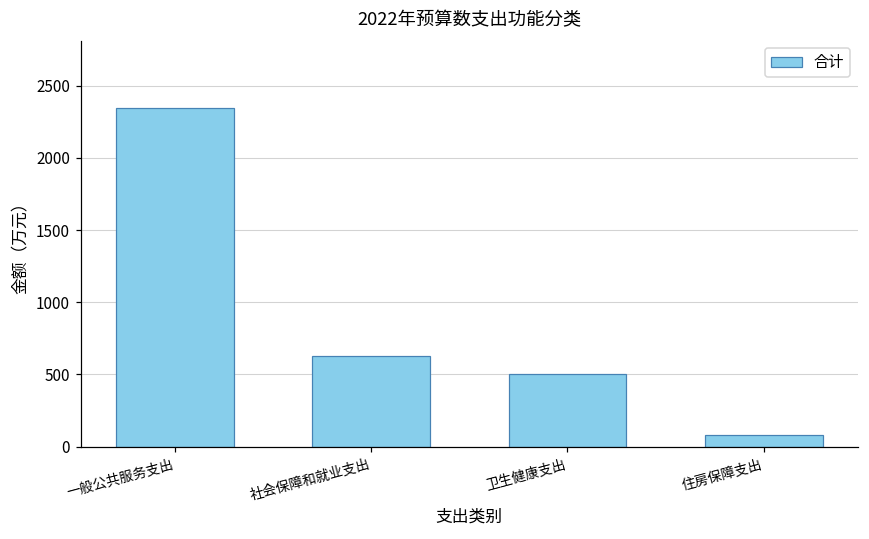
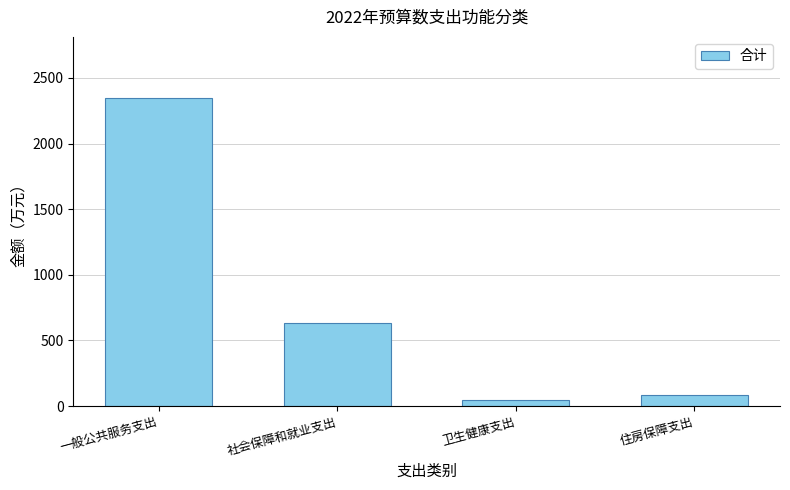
  {
    "一般公共服务支出": 2340,
    "社会保障和就业支出": 630,
-   "卫生健康支出": 500,
+   "卫生健康支出": 50,
    "住房保障支出": 80
  }
